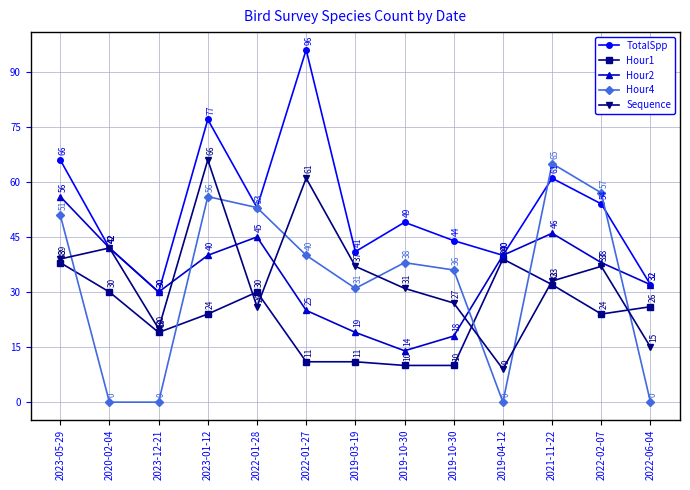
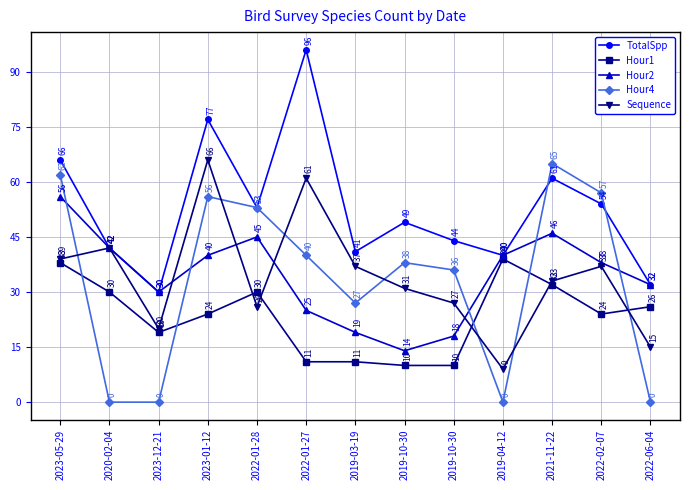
  {
    "Hour4": {
-     "2023-05-29": 51,
+     "2023-05-29": 62,
      "2020-02-04": 0,
      "2023-12-21": 0,
      "2023-01-12": 56,
      "2022-01-27": 40,
-     "2019-03-19": 31,
+     "2019-03-19": 27,
      "2019-04-12": 0,
      "2021-11-22": 65,
      "2022-02-07": 57,
      "2022-06-04": 0
    }
  }
